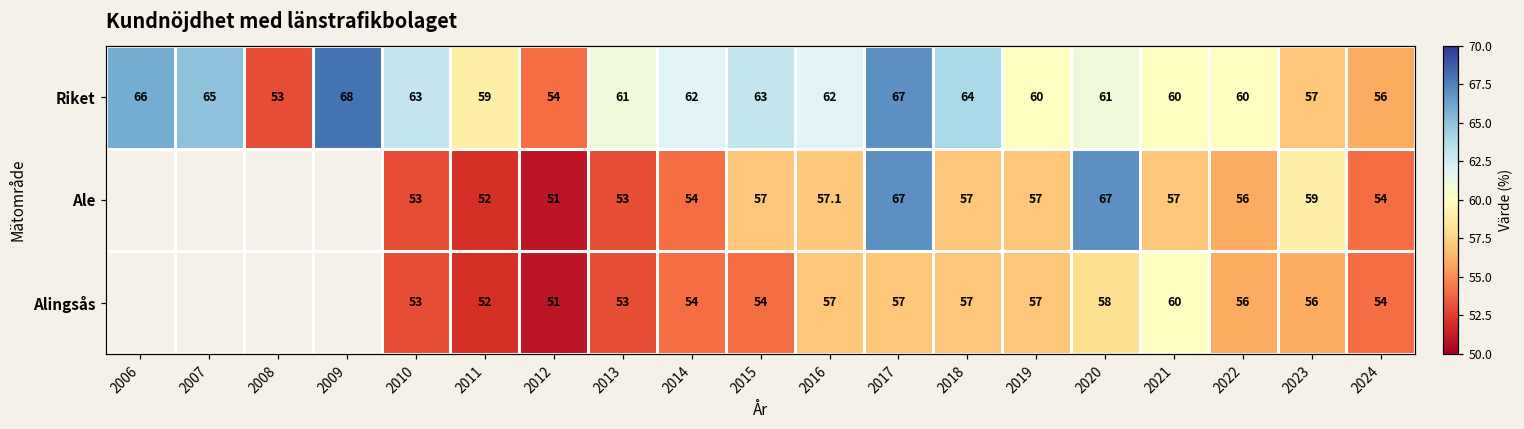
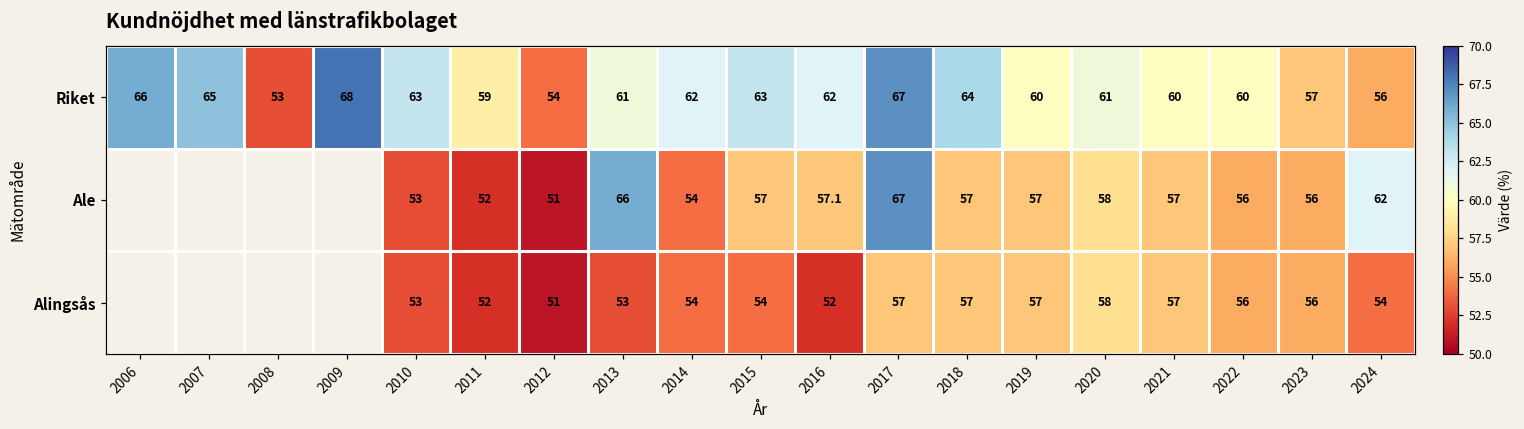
  {
    "Riket": {
      "2006": 66,
      "2007": 65,
      "2008": 53,
      "2009": 68,
      "2010": 63,
      "2011": 59,
      "2012": 54,
      "2013": 61,
      "2014": 62,
      "2015": 63,
      "2016": 62,
      "2017": 67,
      "2018": 64,
      "2019": 60,
      "2020": 61,
      "2021": 60,
      "2022": 60,
      "2023": 57,
      "2024": 56
    },
    "Ale": {
      "2010": 53,
      "2011": 52,
      "2012": 51,
-     "2013": 53,
+     "2013": 66,
      "2014": 54,
      "2015": 57,
      "2016": 57.1,
      "2017": 67,
      "2018": 57,
      "2019": 57,
-     "2020": 67,
+     "2020": 58,
      "2021": 57,
      "2022": 56,
-     "2023": 59,
-     "2024": 54
+     "2023": 56,
+     "2024": 62
    },
    "Alingsås": {
      "2010": 53,
      "2011": 52,
      "2012": 51,
      "2013": 53,
      "2014": 54,
      "2015": 54,
-     "2016": 57,
+     "2016": 52,
      "2017": 57,
      "2018": 57,
      "2019": 57,
      "2020": 58,
-     "2021": 60,
+     "2021": 57,
      "2022": 56,
      "2023": 56,
      "2024": 54
    }
  }
